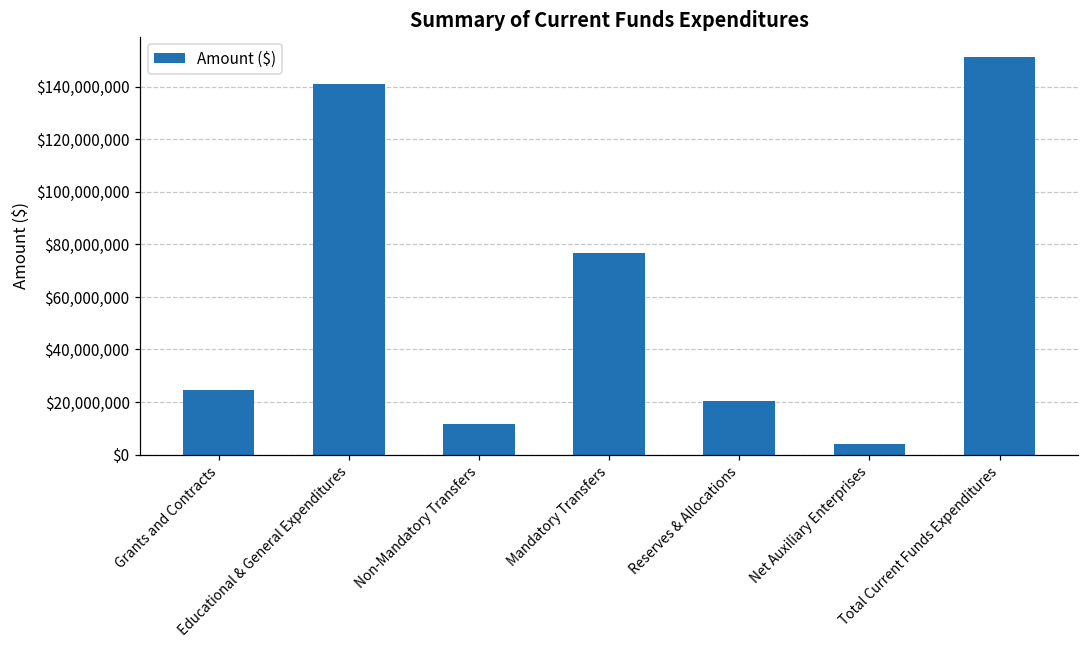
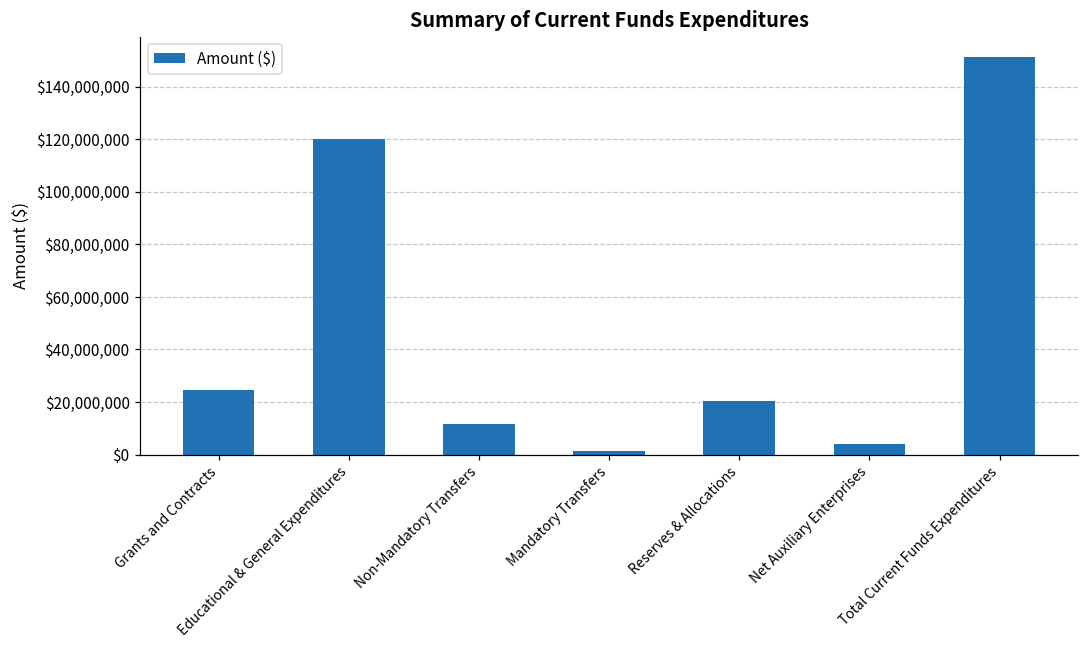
  {
    "Grants and Contracts": "$25,000,000",
-   "Educational & General Expenditures": "$141,000,000",
+   "Educational & General Expenditures": "$120,000,000",
    "Non-Mandatory Transfers": "$12,000,000",
-   "Mandatory Transfers": "$77,000,000",
+   "Mandatory Transfers": "$1,000,000",
    "Reserves & Allocations": "$20,000,000",
    "Net Auxiliary Enterprises": "$4,000,000",
    "Total Current Funds Expenditures": "$152,000,000"
  }
